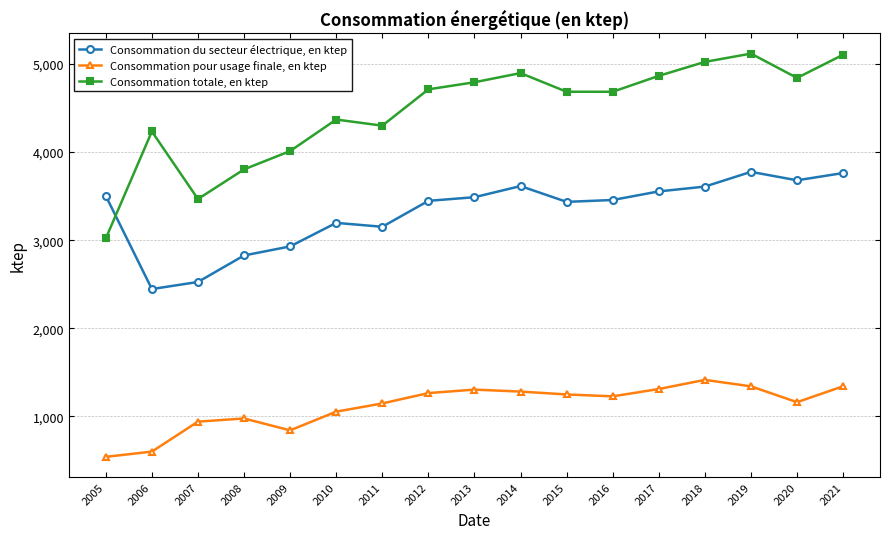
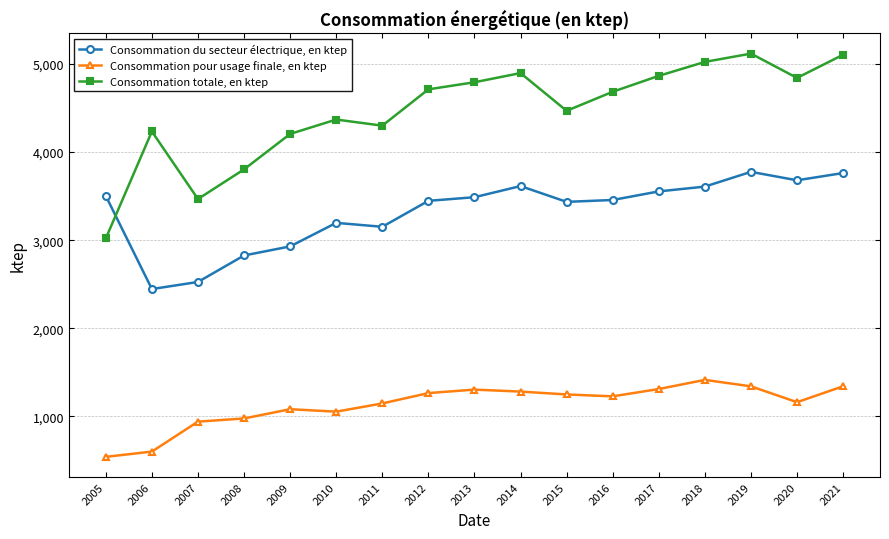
  {
    "Consommation du secteur électrique, en ktep": {
      "2005": "3,500",
      "2006": "2,400",
      "2007": "2,500",
      "2008": "2,800",
      "2009": "2,900",
      "2010": "3,200",
      "2011": "3,200",
      "2012": "3,400",
      "2013": "3,500",
      "2014": "3,600",
      "2015": "3,400",
      "2016": "3,500",
      "2017": "3,600",
      "2018": "3,600",
      "2019": "3,800",
      "2020": "3,700",
      "2021": "3,800"
    },
    "Consommation pour usage finale, en ktep": {
      "2005": "500",
      "2006": "600",
      "2007": "900",
      "2008": "1,000",
-     "2009": "800",
+     "2009": "1,100",
      "2010": "1,100",
      "2011": "1,100",
      "2012": "1,300",
      "2013": "1,300",
      "2014": "1,300",
      "2015": "1,200",
      "2016": "1,200",
      "2017": "1,300",
      "2018": "1,400",
      "2019": "1,300",
      "2020": "1,200",
      "2021": "1,300"
    },
    "Consommation totale, en ktep": {
      "2005": "3,000",
      "2006": "4,200",
      "2007": "3,500",
      "2008": "3,800",
-     "2009": "4,000",
+     "2009": "4,200",
      "2010": "4,400",
      "2011": "4,300",
      "2012": "4,700",
      "2013": "4,800",
      "2014": "4,900",
-     "2015": "4,700",
+     "2015": "4,500",
      "2016": "4,700",
      "2017": "4,900",
      "2018": "5,000",
      "2019": "5,100",
      "2020": "4,800",
      "2021": "5,100"
    }
  }
